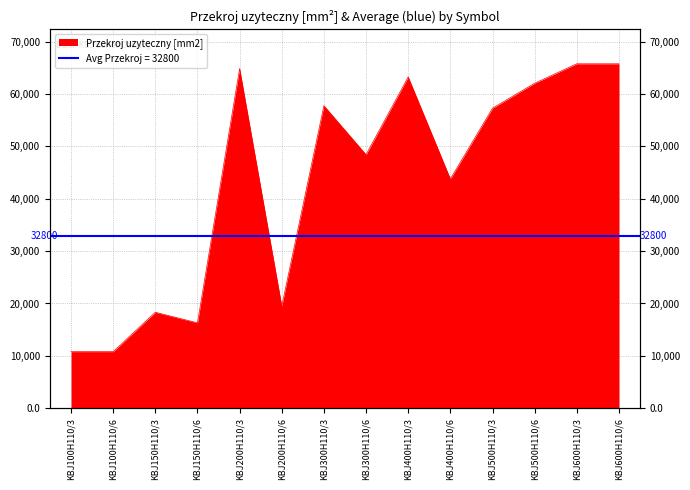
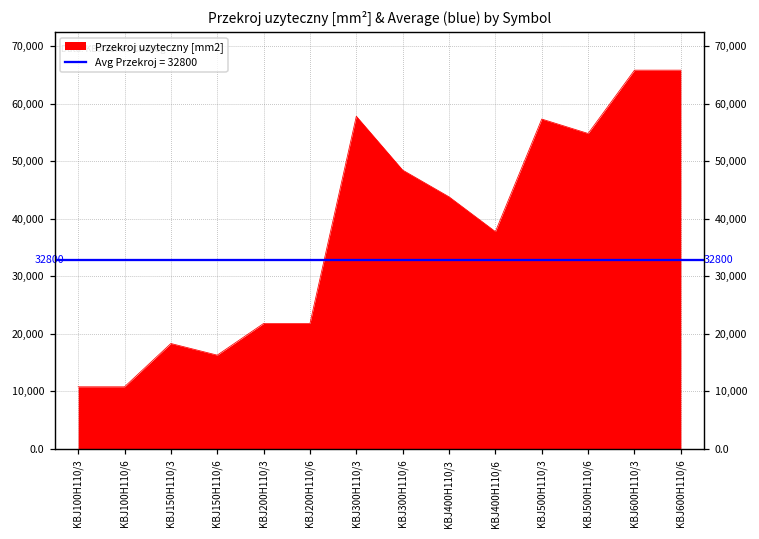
  {
    "KBJ100H110/3": "11,000",
    "KBJ100H110/6": "11,000",
    "KBJ150H110/3": "18,000",
    "KBJ150H110/6": "16,000",
-   "KBJ200H110/3": "65,000",
-   "KBJ200H110/6": "20,000",
+   "KBJ200H110/3": "22,000",
+   "KBJ200H110/6": "22,000",
    "KBJ300H110/3": "58,000",
    "KBJ300H110/6": "48,000",
-   "KBJ400H110/3": "63,000",
-   "KBJ400H110/6": "44,000",
+   "KBJ400H110/3": "44,000",
+   "KBJ400H110/6": "38,000",
    "KBJ500H110/3": "57,000",
-   "KBJ500H110/6": "62,000",
+   "KBJ500H110/6": "55,000",
    "KBJ600H110/3": "66,000",
    "KBJ600H110/6": "66,000"
  }
